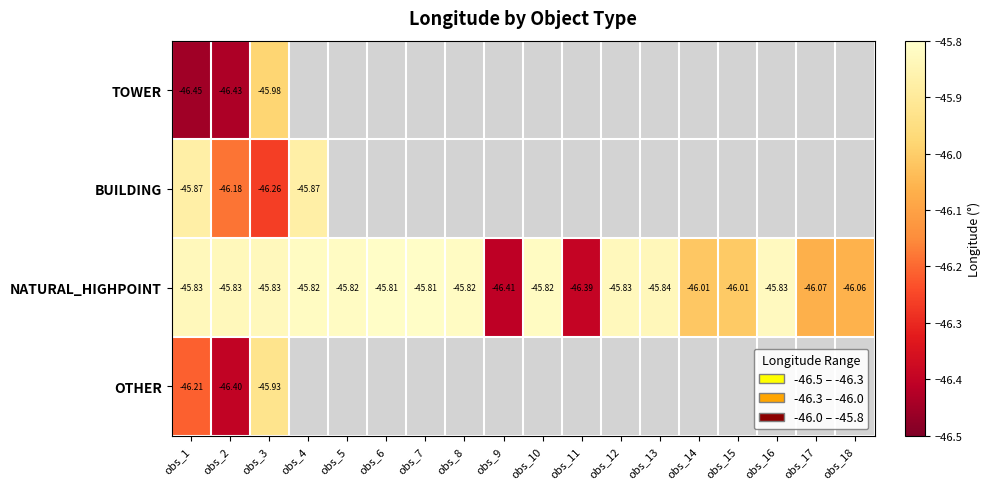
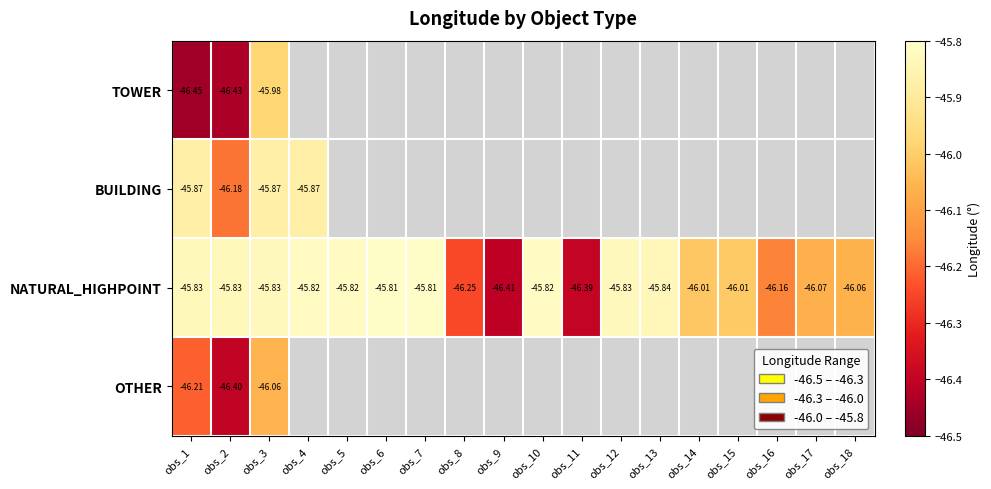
  {
    "TOWER": {
      "obs_1": -46.45,
      "obs_2": -46.43,
      "obs_3": -45.98
    },
    "BUILDING": {
      "obs_1": -45.87,
      "obs_2": -46.18,
-     "obs_3": -46.26,
+     "obs_3": -45.87,
      "obs_4": -45.87
    },
    "NATURAL_HIGHPOINT": {
      "obs_1": -45.83,
      "obs_2": -45.83,
      "obs_3": -45.83,
      "obs_4": -45.82,
      "obs_5": -45.82,
      "obs_6": -45.81,
      "obs_7": -45.81,
-     "obs_8": -45.82,
+     "obs_8": -46.25,
      "obs_9": -46.41,
      "obs_10": -45.82,
      "obs_11": -46.39,
      "obs_12": -45.83,
      "obs_13": -45.84,
      "obs_14": -46.01,
      "obs_15": -46.01,
-     "obs_16": -45.83,
+     "obs_16": -46.16,
      "obs_17": -46.07,
      "obs_18": -46.06
    },
    "OTHER": {
      "obs_1": -46.21,
      "obs_2": -46.40,
-     "obs_3": -45.93
+     "obs_3": -46.06
    }
  }
